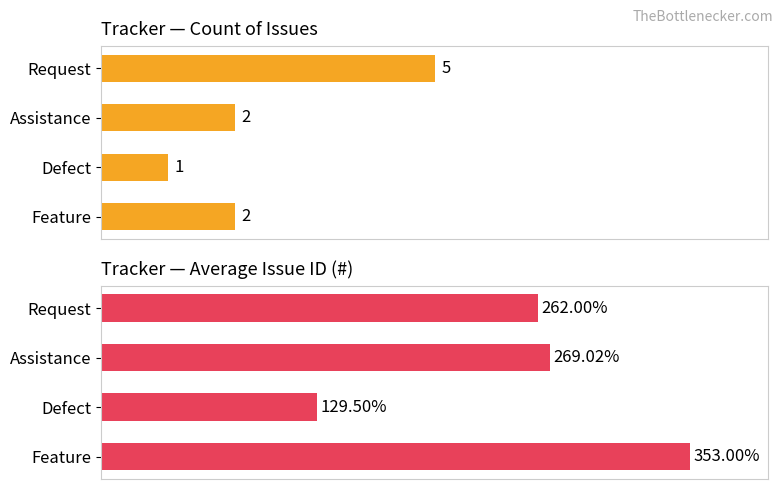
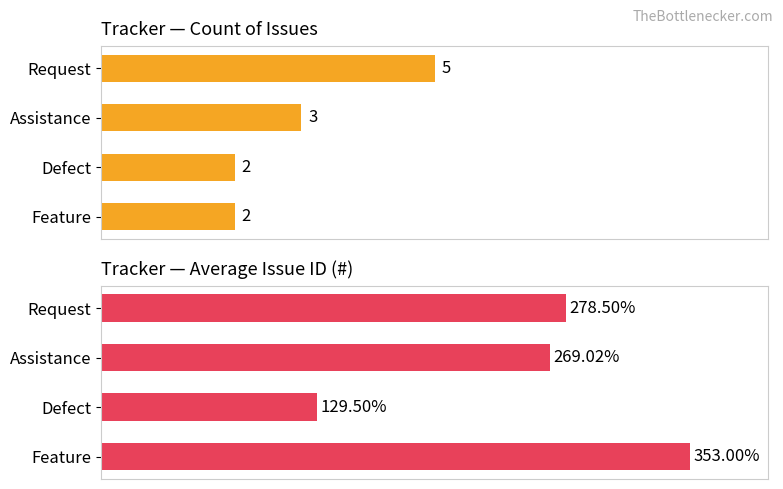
  {
    "Tracker — Count of Issues": {
      "Request": "5",
-     "Assistance": "2",
-     "Defect": "1",
+     "Assistance": "3",
+     "Defect": "2",
      "Feature": "2"
    },
    "Tracker — Average Issue ID (#)": {
-     "Request": "262.00%",
+     "Request": "278.50%",
      "Assistance": "269.02%",
      "Defect": "129.50%",
      "Feature": "353.00%"
    }
  }
